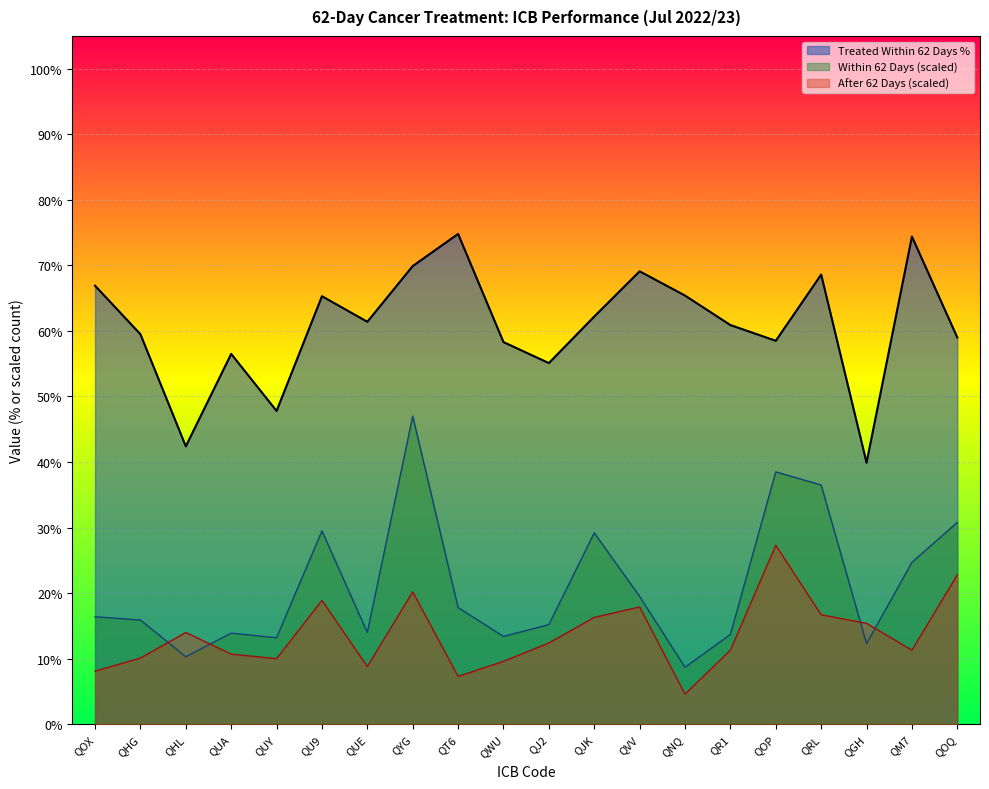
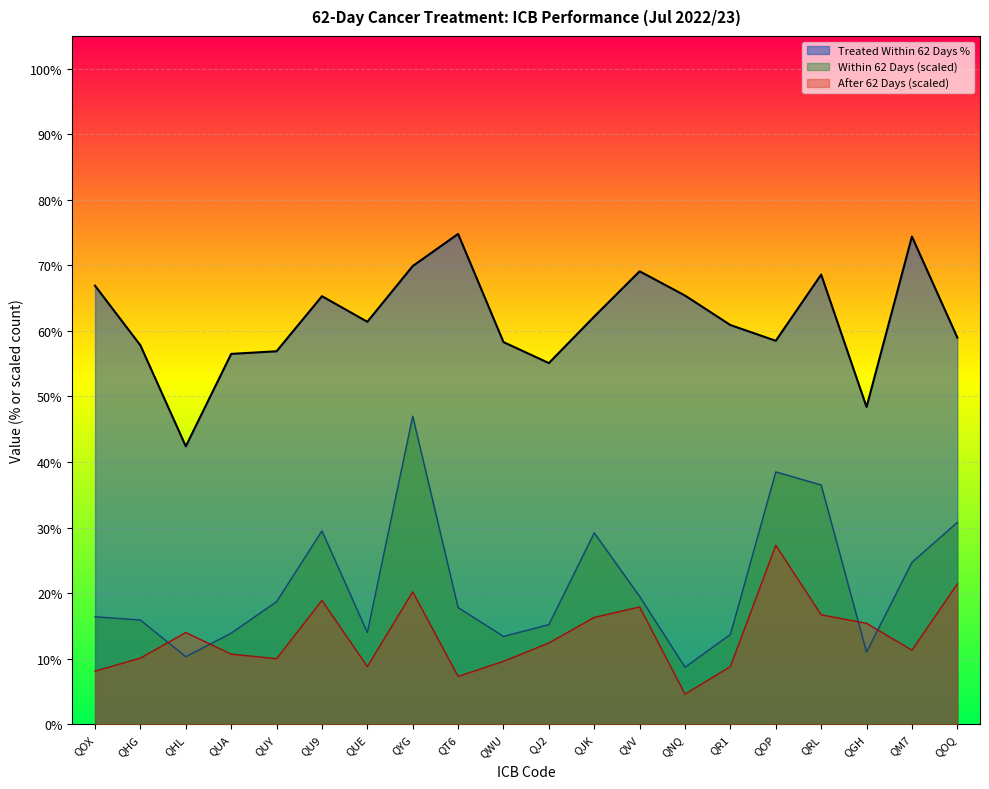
  {
    "Treated Within 62 Days %": {
      "QOX": "67%",
-     "QHG": "60%",
+     "QHG": "58%",
      "QHL": "42%",
      "QUA": "56%",
-     "QUY": "48%",
+     "QUY": "57%",
      "QU9": "65%",
      "QUE": "61%",
      "QYG": "70%",
      "QT6": "75%",
      "QWU": "58%",
      "QJ2": "55%",
      "QJK": "62%",
      "QVV": "69%",
      "QNQ": "65%",
      "QR1": "61%",
      "QOP": "59%",
      "QRL": "69%",
-     "QGH": "40%",
+     "QGH": "48%",
      "QM7": "74%",
      "QOQ": "59%"
    },
    "Within 62 Days (scaled)": {
      "QOX": "16%",
      "QHG": "16%",
      "QHL": "10%",
      "QUA": "14%",
-     "QUY": "13%",
+     "QUY": "19%",
      "QU9": "30%",
      "QUE": "14%",
      "QYG": "47%",
      "QT6": "18%",
      "QWU": "13%",
      "QJ2": "15%",
      "QJK": "29%",
      "QVV": "20%",
      "QNQ": "9%",
      "QR1": "14%",
      "QOP": "39%",
      "QRL": "37%",
-     "QGH": "12%",
+     "QGH": "11%",
      "QM7": "25%",
      "QOQ": "31%"
    },
    "After 62 Days (scaled)": {
      "QOX": "8%",
      "QHG": "10%",
      "QHL": "14%",
      "QUA": "11%",
      "QUY": "10%",
      "QU9": "19%",
      "QUE": "9%",
      "QYG": "20%",
      "QT6": "7%",
      "QWU": "10%",
      "QJ2": "12%",
      "QJK": "16%",
      "QVV": "18%",
      "QNQ": "5%",
-     "QR1": "11%",
+     "QR1": "9%",
      "QOP": "27%",
      "QRL": "17%",
      "QGH": "15%",
      "QM7": "11%",
-     "QOQ": "23%"
+     "QOQ": "21%"
    }
  }
